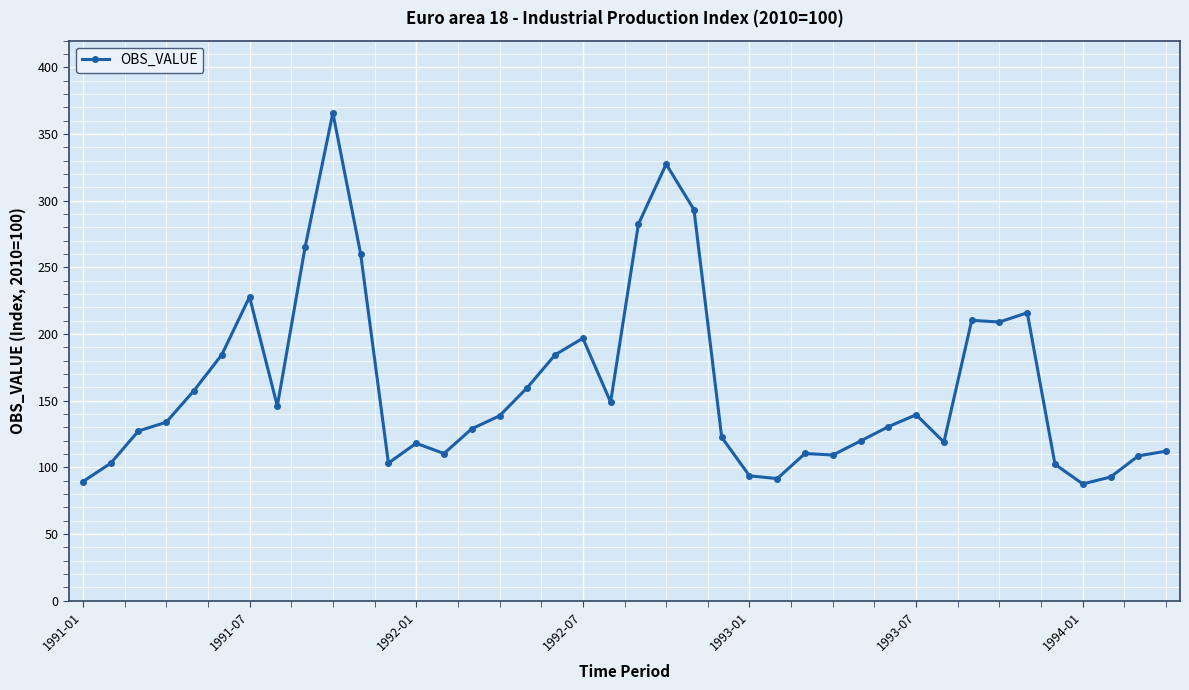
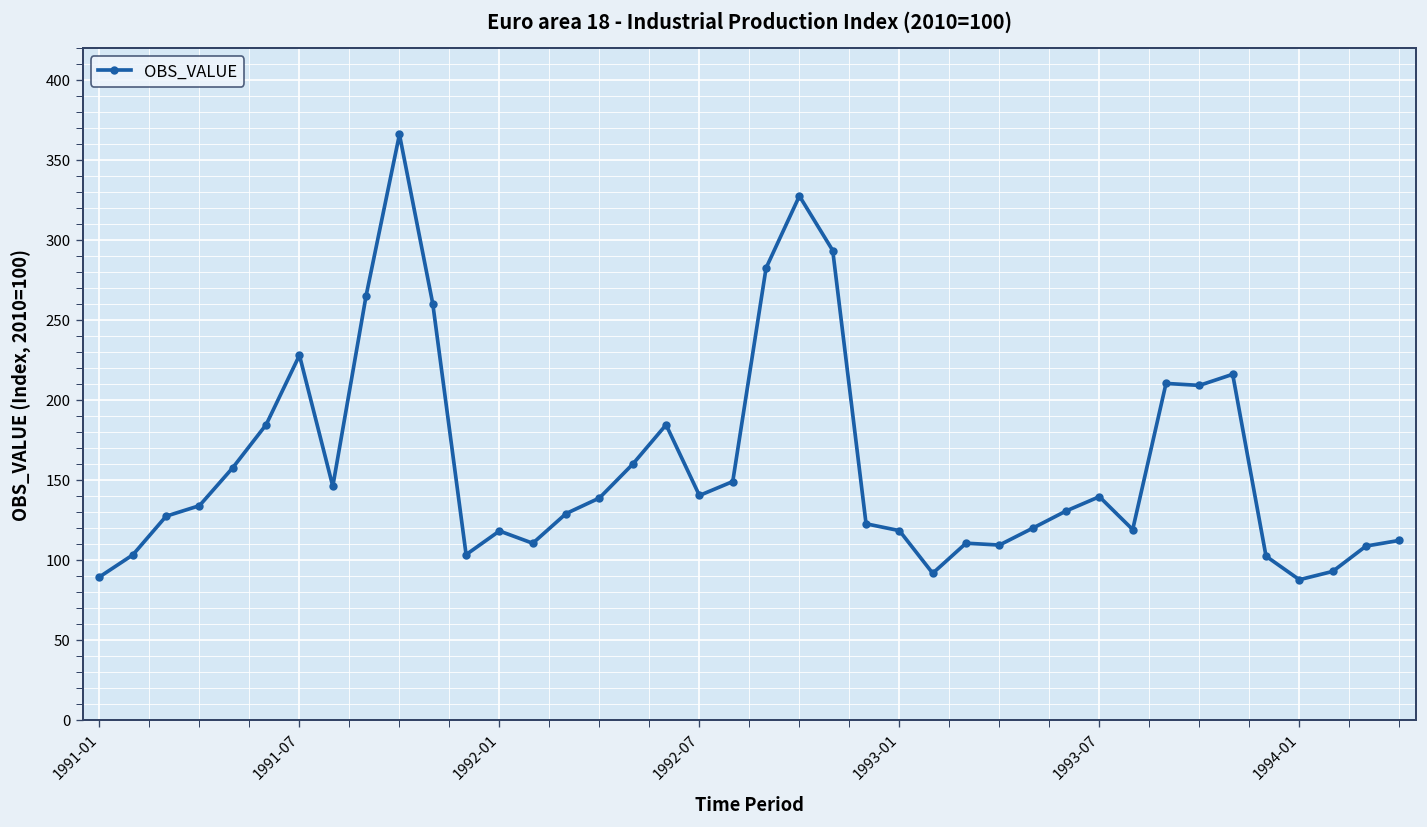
  {
    "1991-01": 89,
    "1991-07": 228,
    "1992-01": 118,
-   "1992-07": 197,
-   "1993-01": 94,
+   "1992-07": 140,
+   "1993-01": 118,
    "1993-07": 139,
    "1994-01": 88
  }
